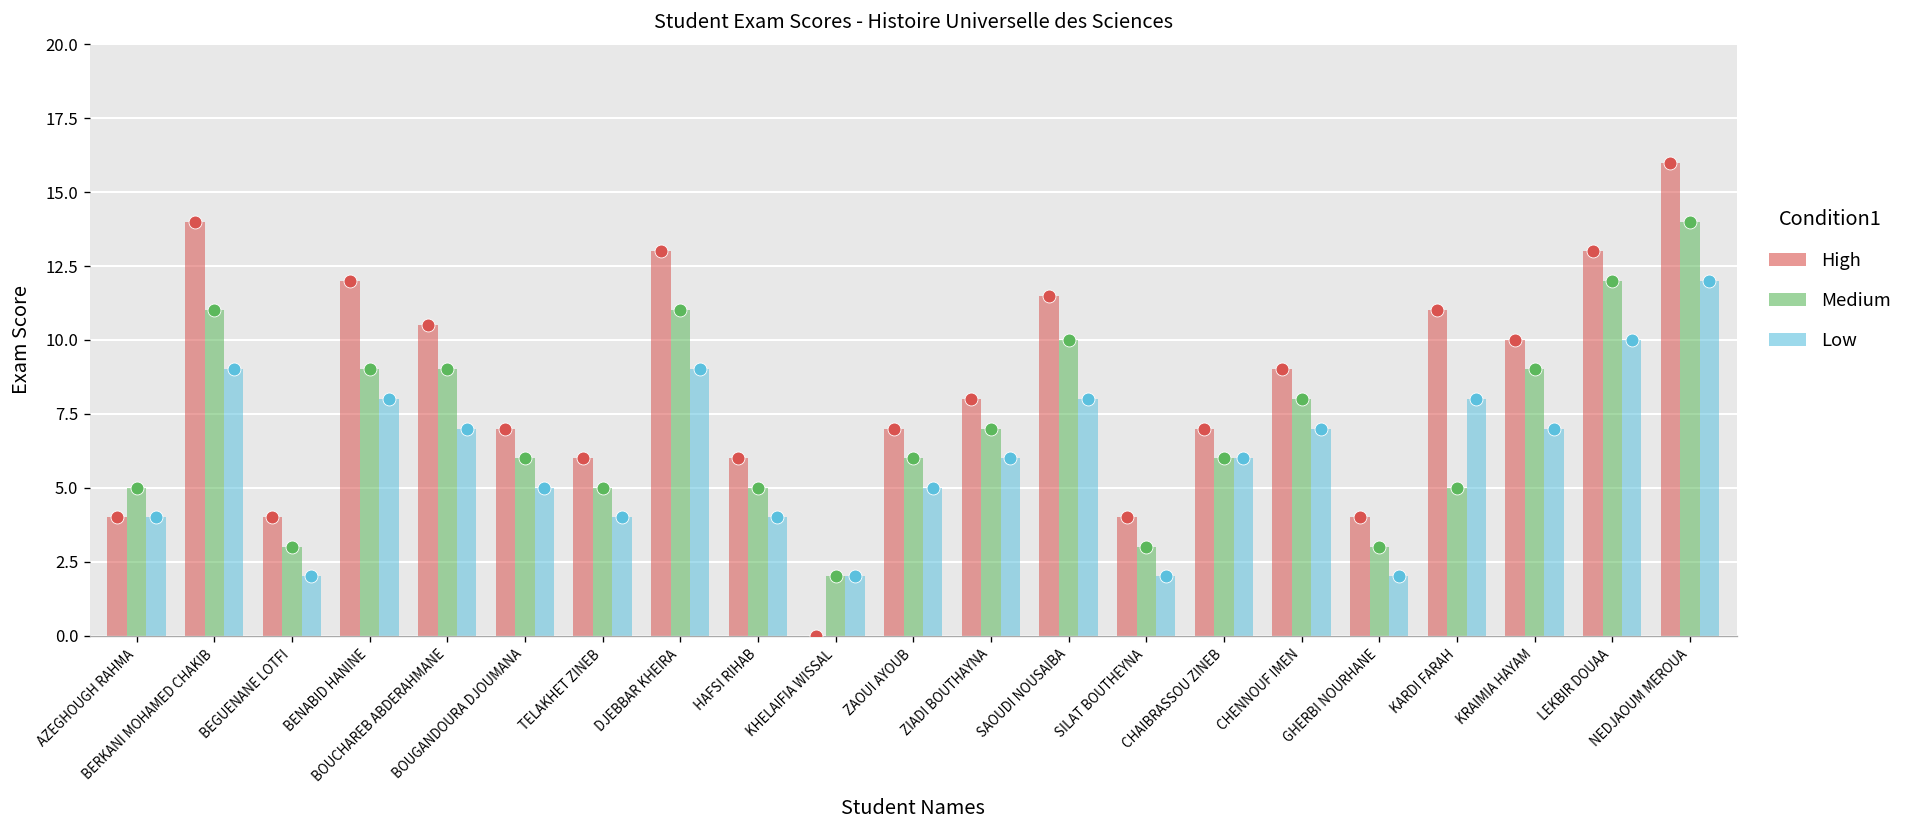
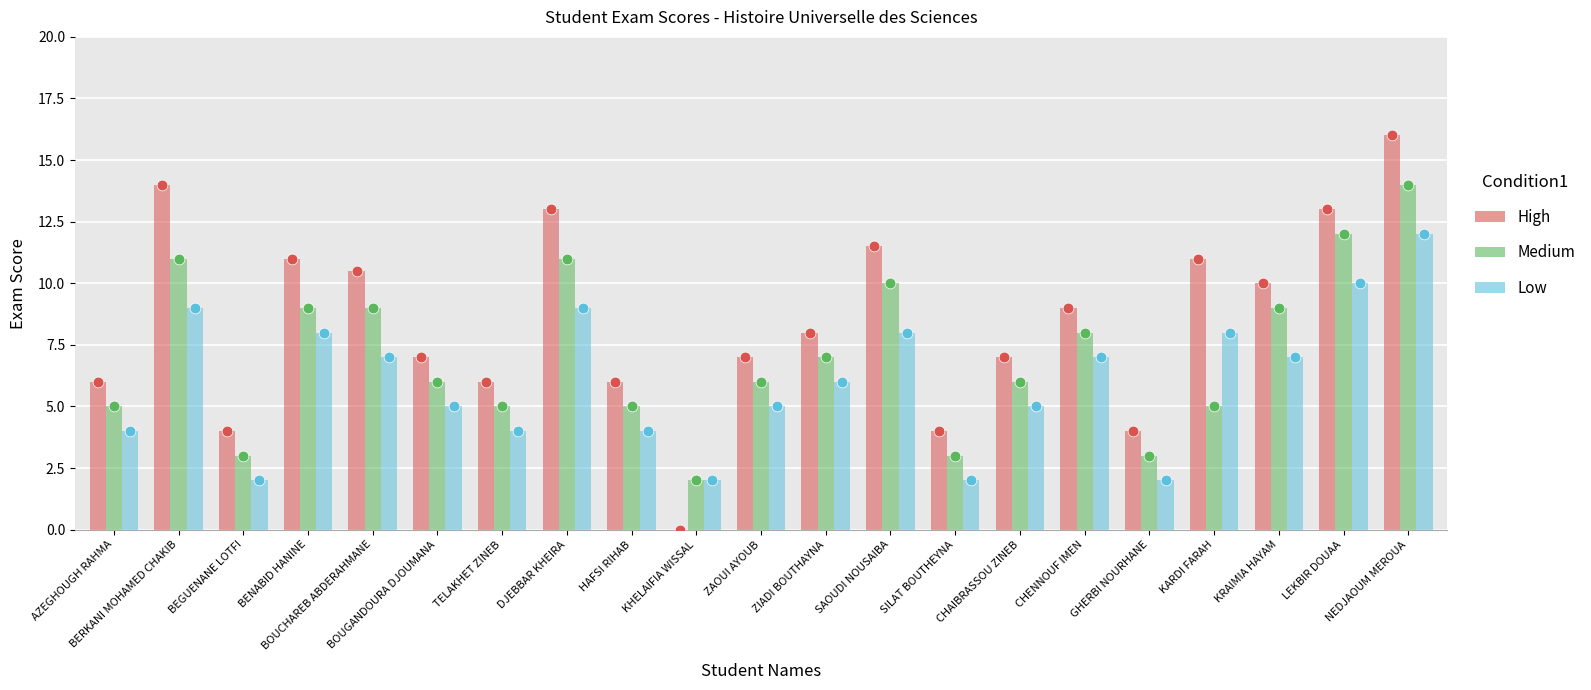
  {
    "High": {
-     "AZEGHOUGH RAHMA": 4,
+     "AZEGHOUGH RAHMA": 6,
      "BERKANI MOHAMED CHAKIB": 14,
      "BEGUENANE LOTFI": 4,
-     "BENABID HANINE": 12,
+     "BENABID HANINE": 11,
      "BOUCHAREB ABDERAHMANE": 10.5,
      "BOUGANDOURA DJOUMANA": 7,
      "TELAKHET ZINEB": 6,
      "DJEBBAR KHEIRA": 13,
      "HAFSI RIHAB": 6,
      "KHELAIFIA WISSAL": 0,
      "ZAOUI AYOUB": 7,
      "ZIADI BOUTHAYNA": 8,
      "SAOUDI NOUSAIBA": 11.5,
      "SILAT BOUTHEYNA": 4,
      "CHAIBRASSOU ZINEB": 7,
      "CHENNOUF IMEN": 9,
      "GHERBI NOURHANE": 4,
      "KARDI FARAH": 11,
      "KRAIMIA HAYAM": 10,
      "LEKBIR DOUAA": 13,
      "NEDJAOUM MEROUA": 16
    },
    "Medium": {
      "AZEGHOUGH RAHMA": 5,
      "BERKANI MOHAMED CHAKIB": 11,
      "BEGUENANE LOTFI": 3,
      "BENABID HANINE": 9,
      "BOUCHAREB ABDERAHMANE": 9,
      "BOUGANDOURA DJOUMANA": 6,
      "TELAKHET ZINEB": 5,
      "DJEBBAR KHEIRA": 11,
      "HAFSI RIHAB": 5,
      "KHELAIFIA WISSAL": 2,
      "ZAOUI AYOUB": 6,
      "ZIADI BOUTHAYNA": 7,
      "SAOUDI NOUSAIBA": 10,
      "SILAT BOUTHEYNA": 3,
      "CHAIBRASSOU ZINEB": 6,
      "CHENNOUF IMEN": 8,
      "GHERBI NOURHANE": 3,
      "KARDI FARAH": 5,
      "KRAIMIA HAYAM": 9,
      "LEKBIR DOUAA": 12,
      "NEDJAOUM MEROUA": 14
    },
    "Low": {
      "AZEGHOUGH RAHMA": 4,
      "BERKANI MOHAMED CHAKIB": 9,
      "BEGUENANE LOTFI": 2,
      "BENABID HANINE": 8,
      "BOUCHAREB ABDERAHMANE": 7,
      "BOUGANDOURA DJOUMANA": 5,
      "TELAKHET ZINEB": 4,
      "DJEBBAR KHEIRA": 9,
      "HAFSI RIHAB": 4,
      "KHELAIFIA WISSAL": 2,
      "ZAOUI AYOUB": 5,
      "ZIADI BOUTHAYNA": 6,
      "SAOUDI NOUSAIBA": 8,
      "SILAT BOUTHEYNA": 2,
-     "CHAIBRASSOU ZINEB": 6,
+     "CHAIBRASSOU ZINEB": 5,
      "CHENNOUF IMEN": 7,
      "GHERBI NOURHANE": 2,
      "KARDI FARAH": 8,
      "KRAIMIA HAYAM": 7,
      "LEKBIR DOUAA": 10,
      "NEDJAOUM MEROUA": 12
    }
  }
